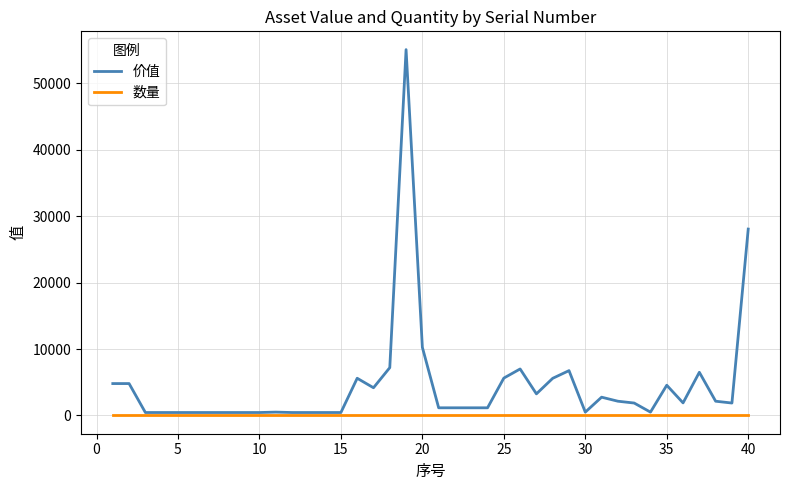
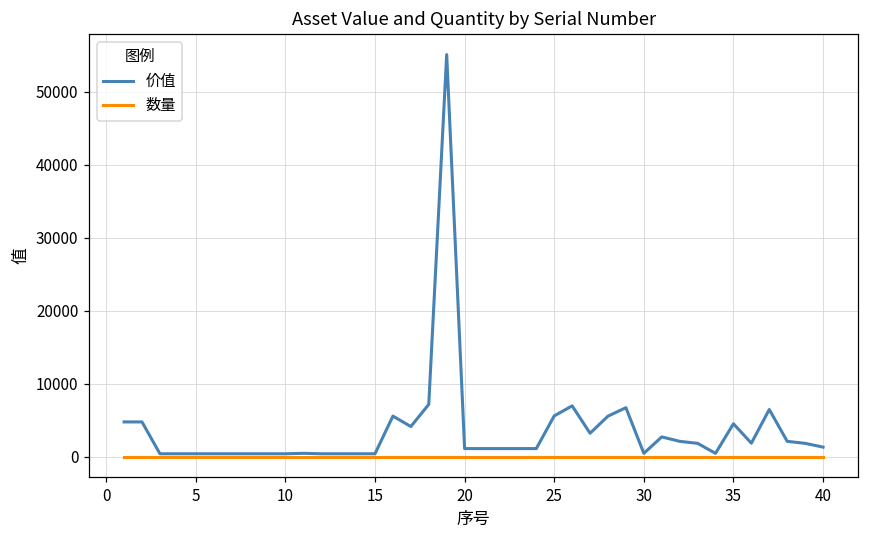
  {
    "价值": {
      "5": 0,
      "10": 0,
      "15": 0,
-     "20": 10000,
+     "20": 1000,
      "25": 6000,
      "30": 0,
      "35": 5000,
-     "40": 28000
+     "40": 1000
    },
    "数量": {
      "5": 0,
      "10": 0,
      "15": 0,
      "20": 0,
      "25": 0,
      "30": 0,
      "35": 0,
      "40": 0
    }
  }
